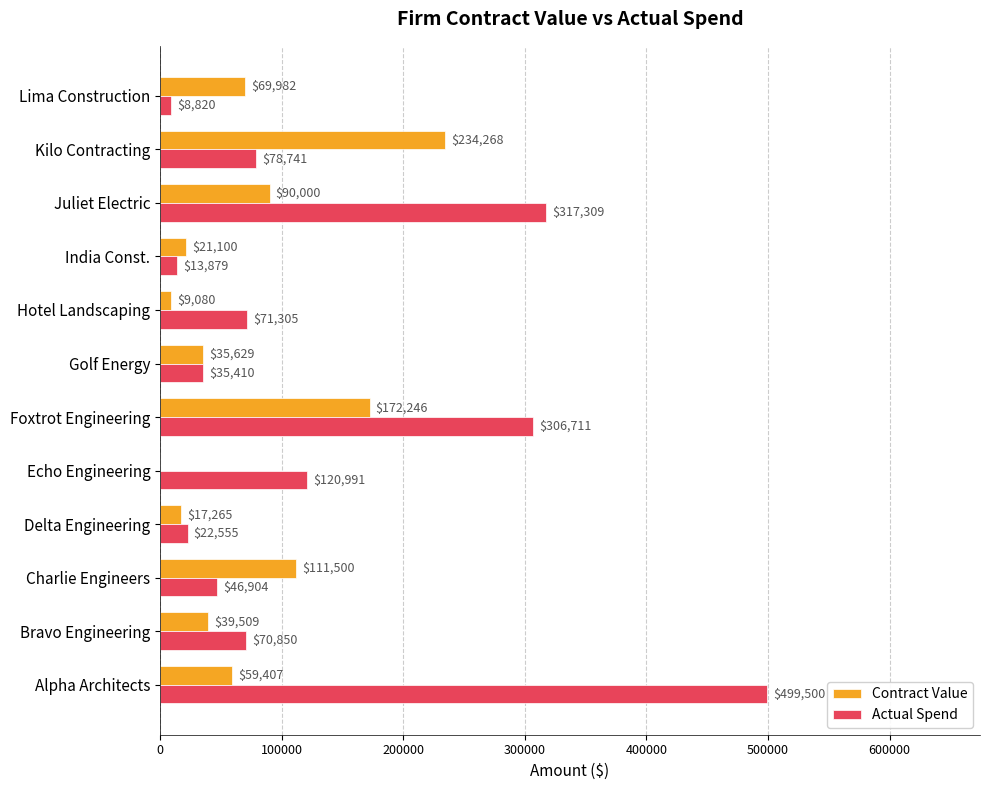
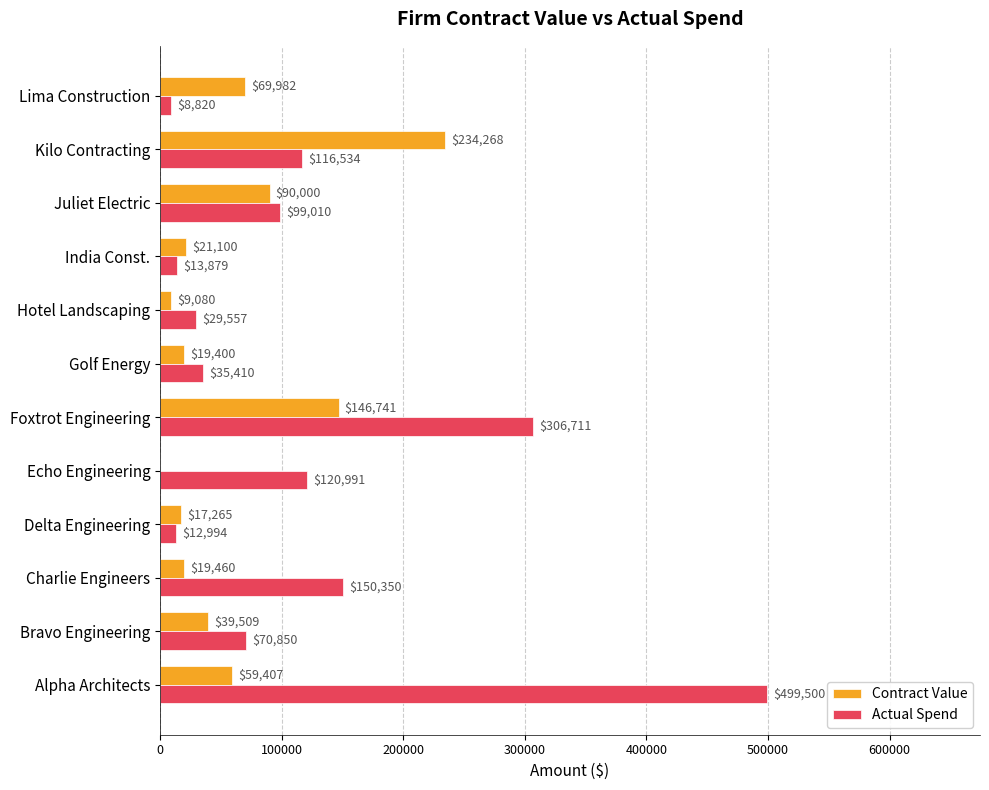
  {
    "Contract Value": {
      "Lima Construction": "$69,982",
      "Kilo Contracting": "$234,268",
      "Juliet Electric": "$90,000",
      "India Const.": "$21,100",
      "Hotel Landscaping": "$9,080",
-     "Golf Energy": "$35,629",
-     "Foxtrot Engineering": "$172,246",
+     "Golf Energy": "$19,400",
+     "Foxtrot Engineering": "$146,741",
      "Delta Engineering": "$17,265",
-     "Charlie Engineers": "$111,500",
+     "Charlie Engineers": "$19,460",
      "Bravo Engineering": "$39,509",
      "Alpha Architects": "$59,407"
    },
    "Actual Spend": {
      "Lima Construction": "$8,820",
-     "Kilo Contracting": "$78,741",
-     "Juliet Electric": "$317,309",
+     "Kilo Contracting": "$116,534",
+     "Juliet Electric": "$99,010",
      "India Const.": "$13,879",
-     "Hotel Landscaping": "$71,305",
+     "Hotel Landscaping": "$29,557",
      "Golf Energy": "$35,410",
      "Foxtrot Engineering": "$306,711",
      "Echo Engineering": "$120,991",
-     "Delta Engineering": "$22,555",
-     "Charlie Engineers": "$46,904",
+     "Delta Engineering": "$12,994",
+     "Charlie Engineers": "$150,350",
      "Bravo Engineering": "$70,850",
      "Alpha Architects": "$499,500"
    }
  }
